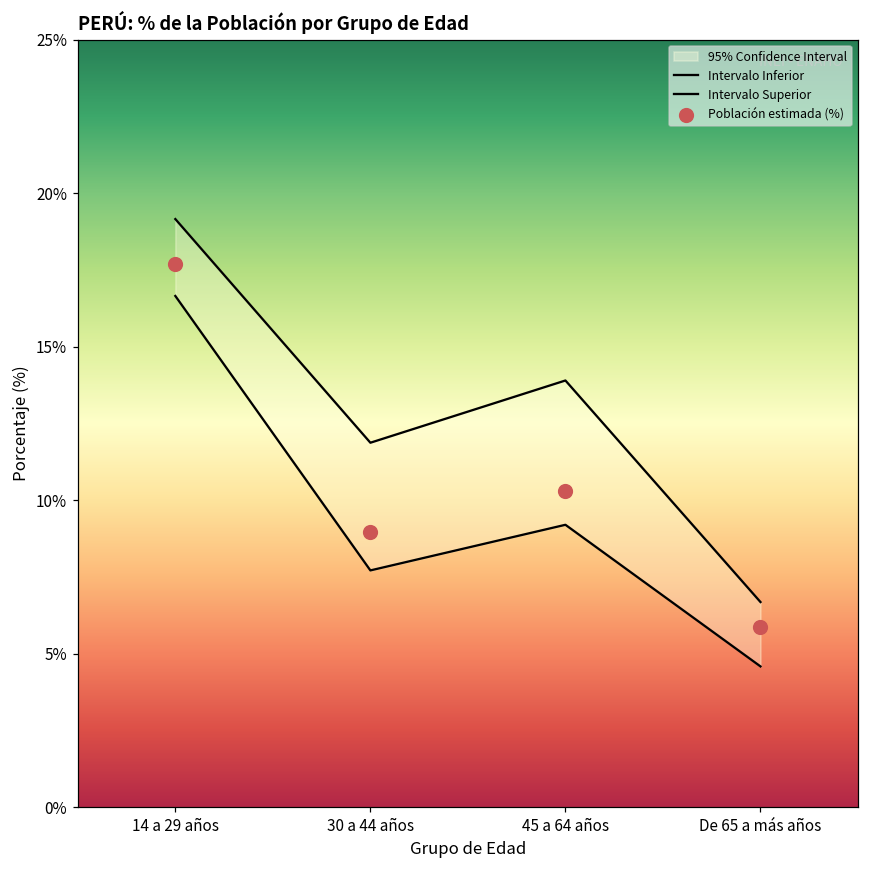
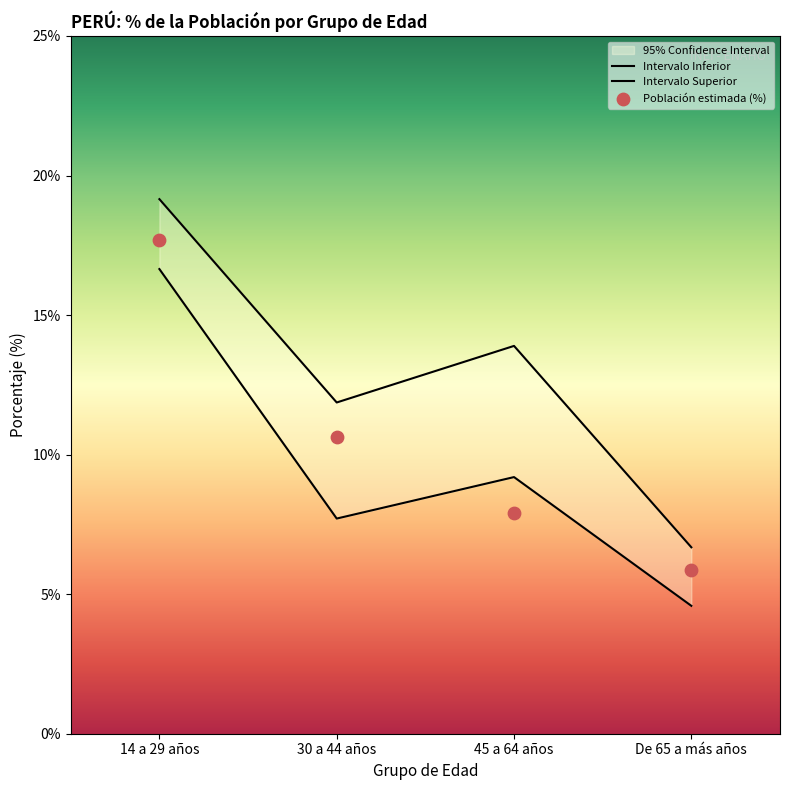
  {
    "Intervalo Inferior": {
      "14 a 29 años": "16.6%",
      "30 a 44 años": "7.7%",
      "45 a 64 años": "9.2%",
      "De 65 a más años": "4.6%"
    },
    "95% Confidence Interval": {
      "14 a 29 años": "19.2%",
      "30 a 44 años": "11.9%",
      "45 a 64 años": "13.9%",
      "De 65 a más años": "6.7%"
    },
    "Población estimada (%)": {
-     "30 a 44 años": "9.0%",
-     "45 a 64 años": "10.3%"
+     "30 a 44 años": "10.6%",
+     "45 a 64 años": "7.9%"
    }
  }
